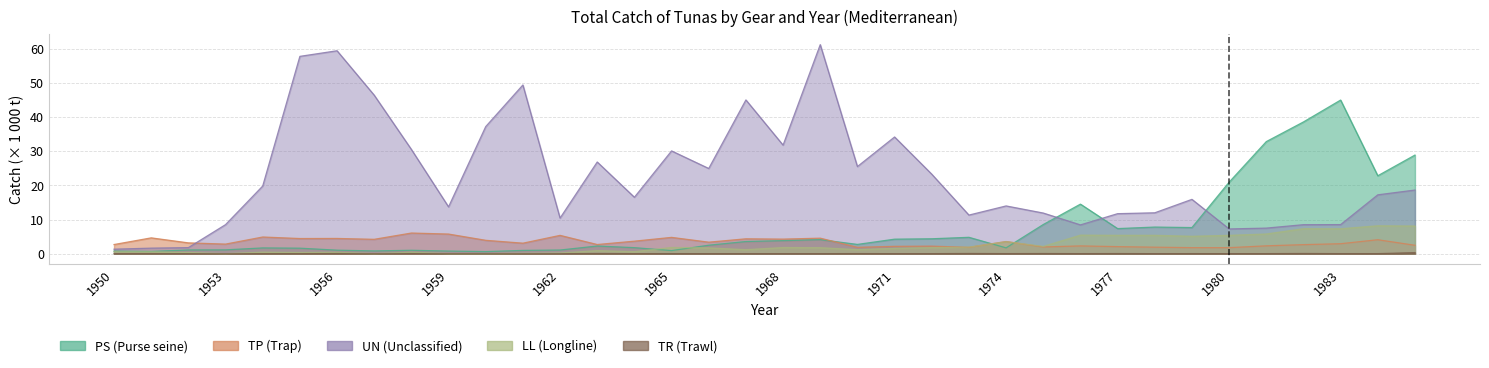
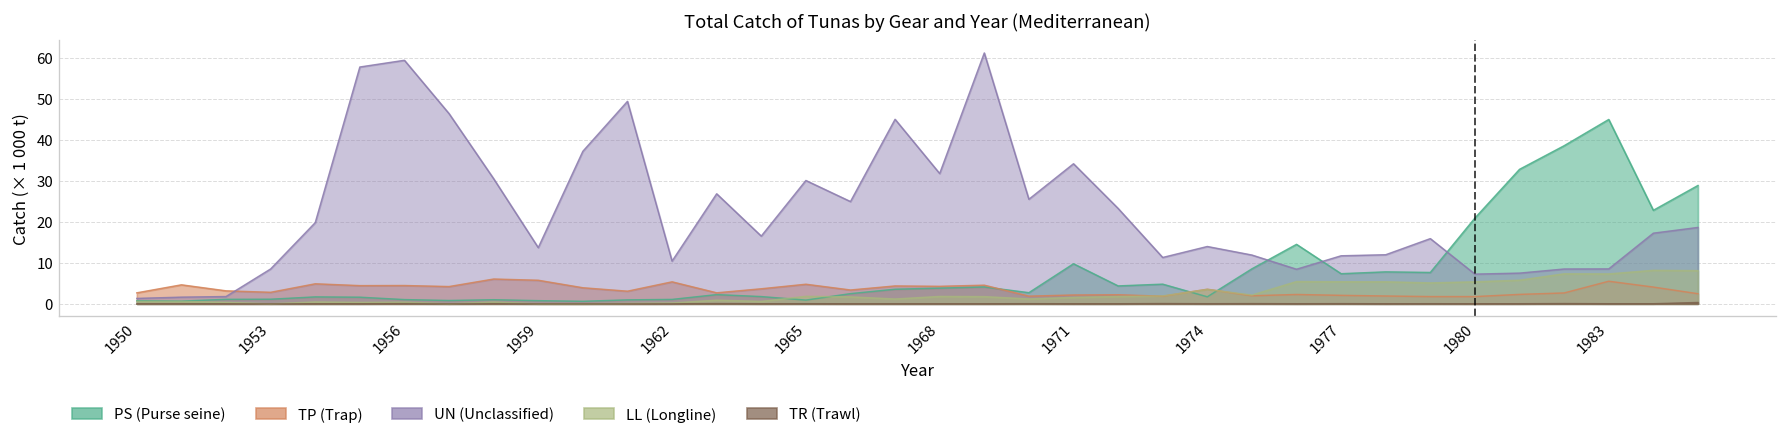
  {
    "PS (Purse seine)": {
      "1953": 1,
      "1959": 1,
      "1962": 1,
      "1965": 1,
-     "1971": 4,
+     "1971": 10,
      "1974": 2,
      "1977": 7,
      "1980": 21,
      "1983": 45
    },
    "TP (Trap)": {
      "1950": 3,
      "1953": 3,
      "1956": 4,
      "1959": 6,
      "1962": 5,
      "1965": 5,
      "1977": 2,
      "1980": 2,
-     "1983": 3
+     "1983": 6
    },
    "TR (Trawl)": {
      "1965": 0,
      "1968": 0,
      "1971": 0,
      "1974": 0,
      "1977": 0,
      "1980": 0,
      "1983": 0
    }
  }
